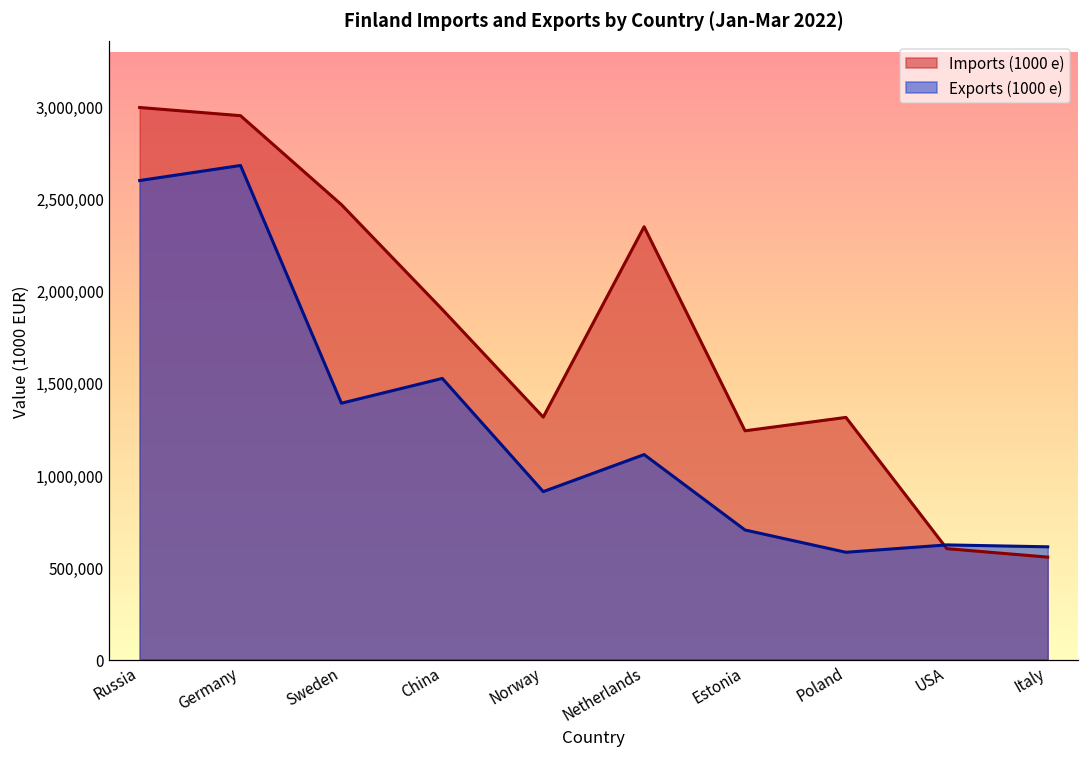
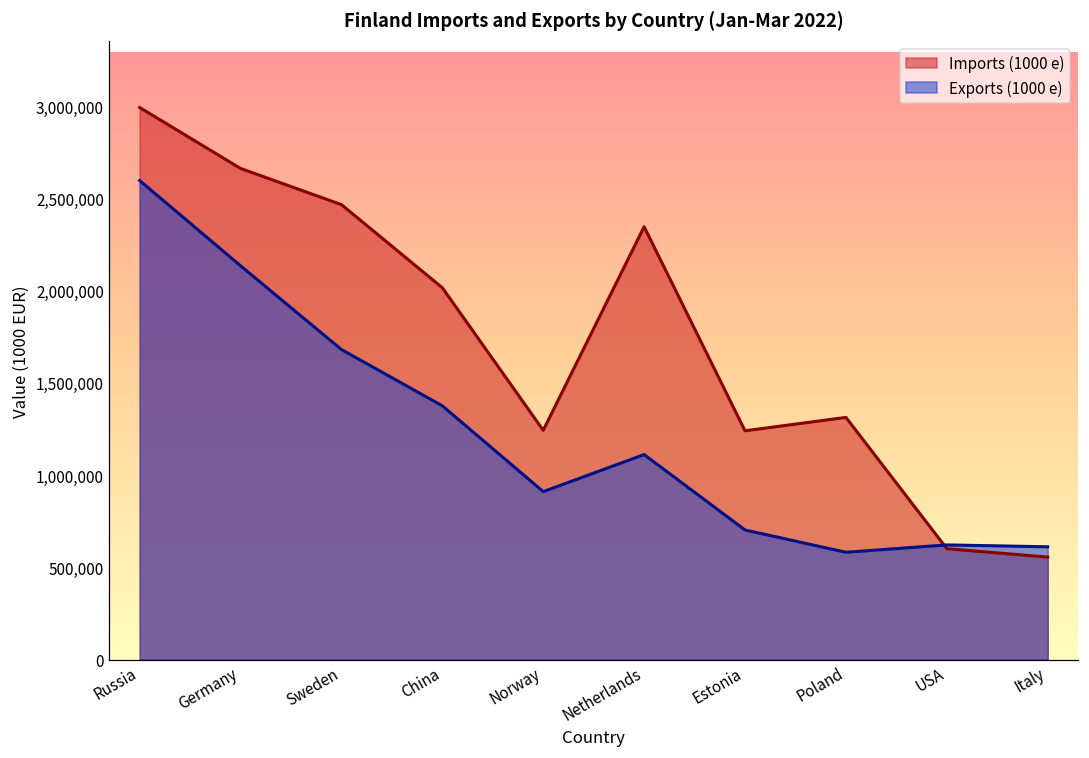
  {
    "Imports (1000 e)": {
      "Russia": "2,990,000",
-     "Germany": "2,950,000",
+     "Germany": "2,660,000",
      "Sweden": "2,470,000",
-     "China": "1,900,000",
-     "Norway": "1,310,000",
+     "China": "2,020,000",
+     "Norway": "1,240,000",
      "Netherlands": "2,350,000",
      "Estonia": "1,240,000",
      "Poland": "1,310,000",
      "USA": "600,000",
      "Italy": "560,000"
    },
    "Exports (1000 e)": {
      "Russia": "2,600,000",
-     "Germany": "2,680,000",
-     "Sweden": "1,390,000",
-     "China": "1,520,000",
+     "Germany": "2,130,000",
+     "Sweden": "1,680,000",
+     "China": "1,380,000",
      "Norway": "910,000",
      "Netherlands": "1,110,000",
      "Estonia": "700,000",
      "Poland": "580,000",
      "USA": "620,000",
      "Italy": "610,000"
    }
  }
